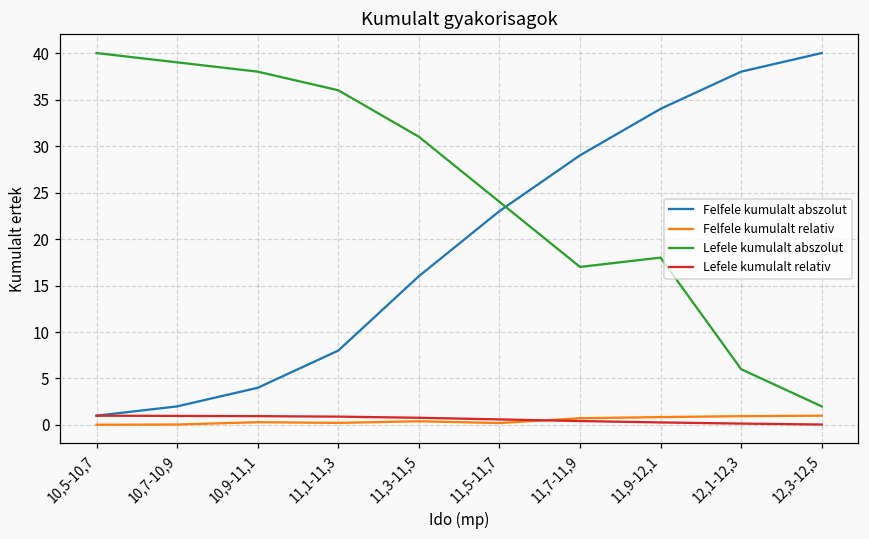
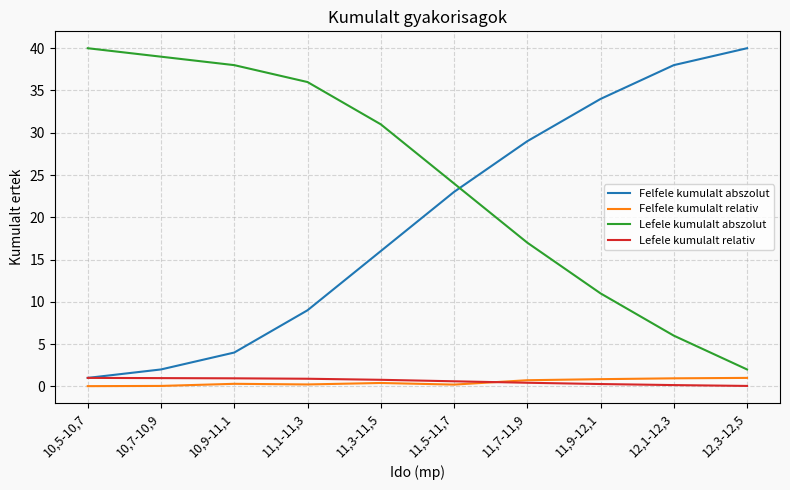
  {
    "Felfele kumulalt abszolut": {
      "10,7-10,9": 2,
      "10,9-11,1": 4,
-     "11,1-11,3": 8,
+     "11,1-11,3": 9,
      "11,3-11,5": 16,
      "11,5-11,7": 23,
      "11,7-11,9": 29,
      "11,9-12,1": 34,
      "12,1-12,3": 38,
      "12,3-12,5": 40
    },
    "Felfele kumulalt relativ": {
      "10,5-10,7": 0,
      "10,7-10,9": 0,
      "10,9-11,1": 0,
      "11,1-11,3": 0,
      "11,3-11,5": 0,
      "11,5-11,7": 0,
      "11,7-11,9": 1,
      "11,9-12,1": 1,
      "12,1-12,3": 1,
      "12,3-12,5": 1
    },
    "Lefele kumulalt abszolut": {
      "10,5-10,7": 40,
      "10,7-10,9": 39,
      "10,9-11,1": 38,
      "11,1-11,3": 36,
      "11,3-11,5": 31,
      "11,5-11,7": 24,
      "11,7-11,9": 17,
-     "11,9-12,1": 18,
+     "11,9-12,1": 11,
      "12,1-12,3": 6,
      "12,3-12,5": 2
    },
    "Lefele kumulalt relativ": {
      "10,7-10,9": 1,
      "10,9-11,1": 1,
      "11,1-11,3": 1,
      "11,3-11,5": 1,
      "11,5-11,7": 1,
      "11,7-11,9": 0,
      "11,9-12,1": 0,
      "12,1-12,3": 0,
      "12,3-12,5": 0
    }
  }
